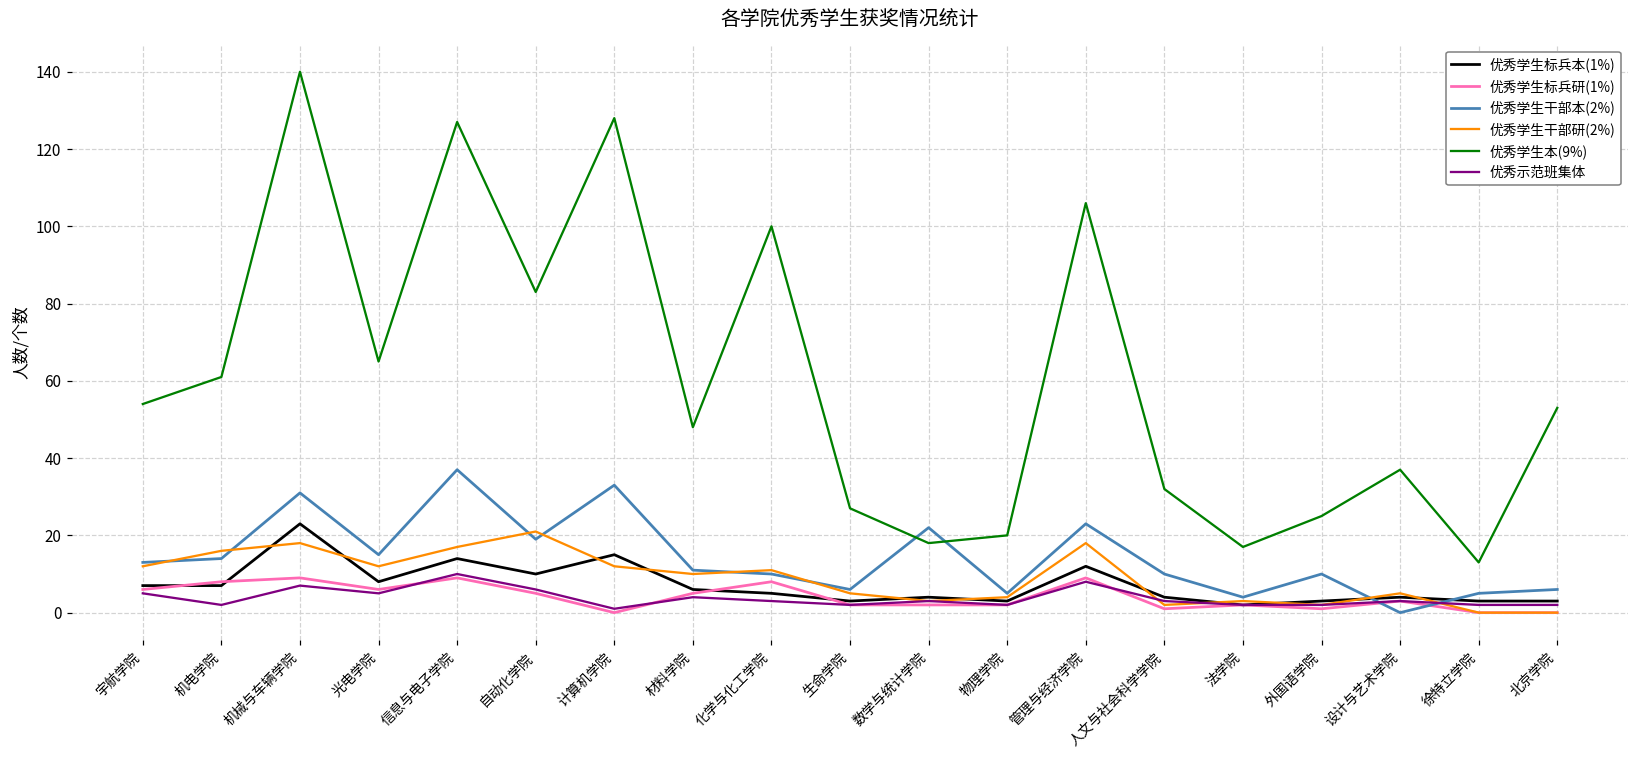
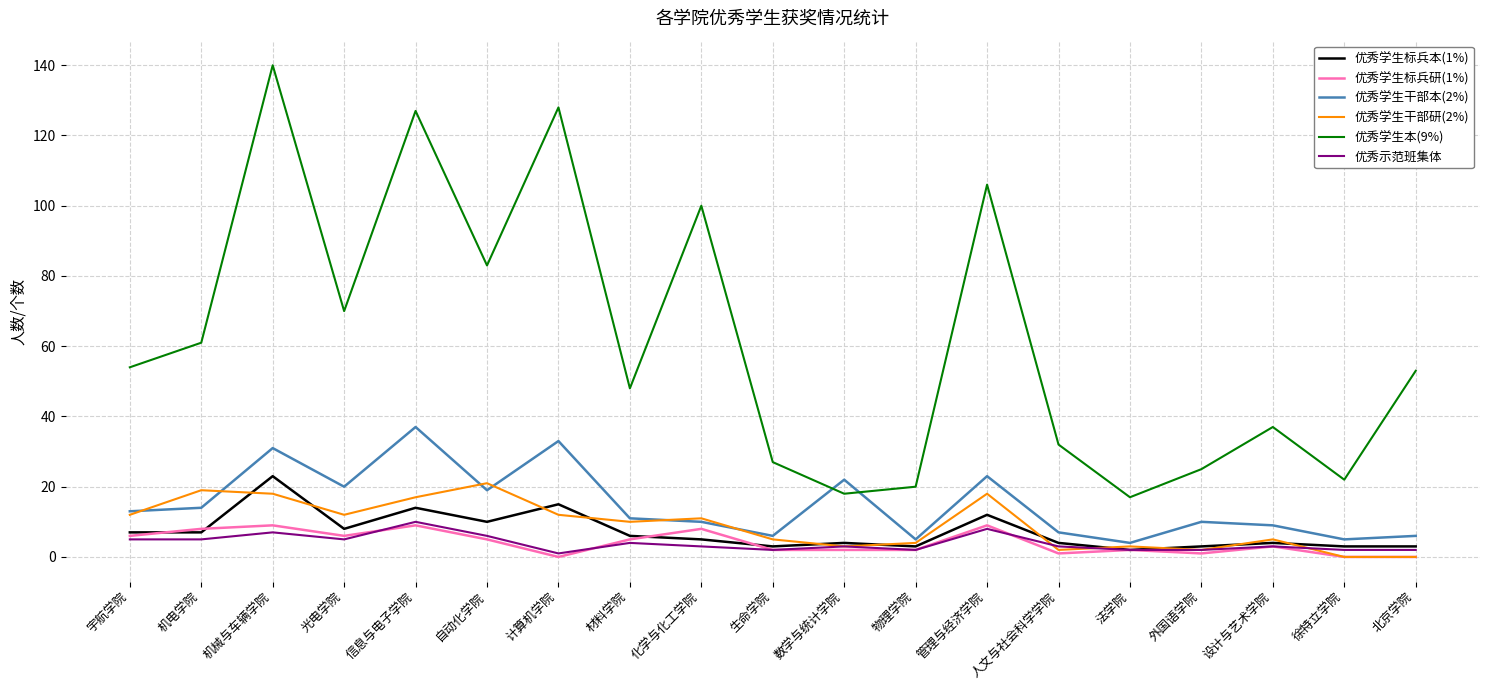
  {
    "优秀学生标兵本(1%)": {
      "宇航学院": 7,
      "机电学院": 7,
      "机械与车辆学院": 23,
      "光电学院": 8,
      "信息与电子学院": 14,
      "自动化学院": 10,
      "计算机学院": 15,
      "材料学院": 6,
      "化学与化工学院": 5,
      "生命学院": 3,
      "数学与统计学院": 4,
      "物理学院": 3,
      "管理与经济学院": 12,
      "人文与社会科学学院": 4,
      "外国语学院": 3,
      "设计与艺术学院": 4,
      "徐特立学院": 3,
      "北京学院": 3
    },
    "优秀学生标兵研(1%)": {
      "宇航学院": 6,
      "机电学院": 8,
      "机械与车辆学院": 9,
      "光电学院": 6,
      "信息与电子学院": 9,
      "自动化学院": 5,
      "计算机学院": 0,
      "材料学院": 5,
      "化学与化工学院": 8,
      "数学与统计学院": 2,
      "管理与经济学院": 9,
      "人文与社会科学学院": 1,
      "外国语学院": 1
    },
    "优秀学生干部本(2%)": {
      "宇航学院": 13,
      "机电学院": 14,
      "机械与车辆学院": 31,
-     "光电学院": 15,
+     "光电学院": 20,
      "信息与电子学院": 37,
      "自动化学院": 19,
      "计算机学院": 33,
      "材料学院": 11,
      "化学与化工学院": 10,
      "生命学院": 6,
      "数学与统计学院": 22,
      "物理学院": 5,
      "管理与经济学院": 23,
-     "人文与社会科学学院": 10,
+     "人文与社会科学学院": 7,
      "法学院": 4,
      "外国语学院": 10,
-     "设计与艺术学院": 0,
+     "设计与艺术学院": 9,
      "徐特立学院": 5,
      "北京学院": 6
    },
    "优秀学生干部研(2%)": {
      "宇航学院": 12,
-     "机电学院": 16,
+     "机电学院": 19,
      "机械与车辆学院": 18,
      "光电学院": 12,
      "信息与电子学院": 17,
      "自动化学院": 21,
      "计算机学院": 12,
      "材料学院": 10,
      "化学与化工学院": 11,
      "生命学院": 5,
      "物理学院": 4,
      "管理与经济学院": 18,
      "人文与社会科学学院": 2,
      "法学院": 3,
      "设计与艺术学院": 5
    },
    "优秀学生本(9%)": {
      "宇航学院": 54,
      "机电学院": 61,
      "机械与车辆学院": 140,
-     "光电学院": 65,
+     "光电学院": 70,
      "信息与电子学院": 127,
      "自动化学院": 83,
      "计算机学院": 128,
      "材料学院": 48,
      "化学与化工学院": 100,
      "生命学院": 27,
      "数学与统计学院": 18,
      "物理学院": 20,
      "管理与经济学院": 106,
      "人文与社会科学学院": 32,
      "法学院": 17,
      "外国语学院": 25,
      "设计与艺术学院": 37,
-     "徐特立学院": 13,
+     "徐特立学院": 22,
      "北京学院": 53
    },
    "优秀示范班集体": {
      "宇航学院": 5,
-     "机电学院": 2,
+     "机电学院": 5,
      "机械与车辆学院": 7,
      "光电学院": 5,
      "信息与电子学院": 10,
      "自动化学院": 6,
      "计算机学院": 1,
      "材料学院": 4,
      "化学与化工学院": 3,
      "管理与经济学院": 8,
      "人文与社会科学学院": 3,
      "徐特立学院": 2,
      "北京学院": 2
    }
  }
